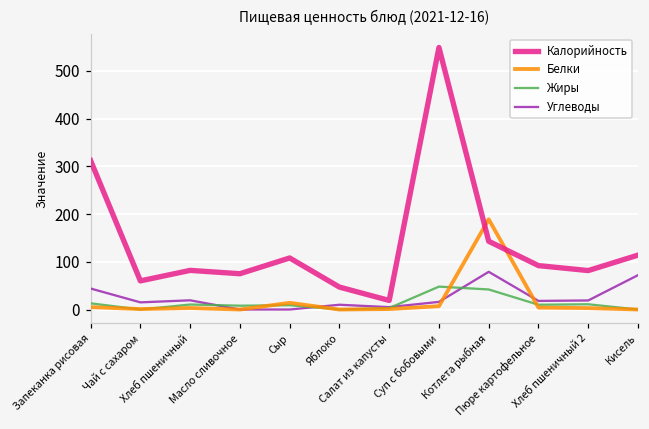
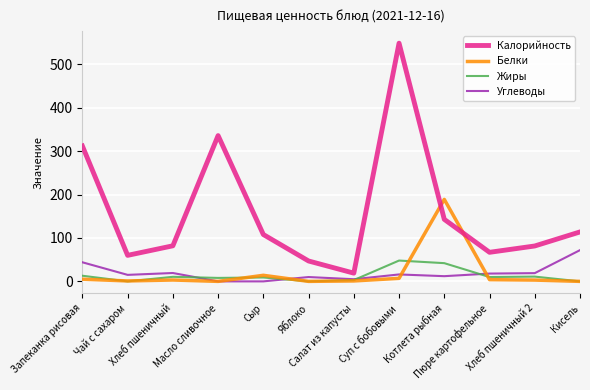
  {
    "Калорийность": {
      "Запеканка рисовая": 310,
      "Чай с сахаром": 60,
      "Хлеб пшеничный": 80,
-     "Масло сливочное": 80,
+     "Масло сливочное": 340,
      "Сыр": 110,
      "Яблоко": 50,
      "Салат из капусты": 20,
      "Суп с бобовыми": 550,
      "Котлета рыбная": 140,
-     "Пюре картофельное": 90,
+     "Пюре картофельное": 70,
      "Хлеб пшеничный 2": 80,
      "Кисель": 110
    },
    "Белки": {
      "Запеканка рисовая": 10,
      "Хлеб пшеничный": 0,
      "Суп с бобовыми": 10,
      "Котлета рыбная": 190,
      "Пюре картофельное": 0,
      "Хлеб пшеничный 2": 0
    },
    "Жиры": {
      "Запеканка рисовая": 10,
      "Хлеб пшеничный": 10,
      "Масло сливочное": 10,
      "Суп с бобовыми": 50,
      "Котлета рыбная": 40,
      "Пюре картофельное": 10,
      "Хлеб пшеничный 2": 10
    },
    "Углеводы": {
      "Запеканка рисовая": 40,
      "Чай с сахаром": 20,
      "Хлеб пшеничный": 20,
      "Сыр": 0,
      "Яблоко": 10,
      "Суп с бобовыми": 20,
-     "Котлета рыбная": 80,
+     "Котлета рыбная": 10,
      "Пюре картофельное": 20,
      "Хлеб пшеничный 2": 20,
      "Кисель": 70
    }
  }
